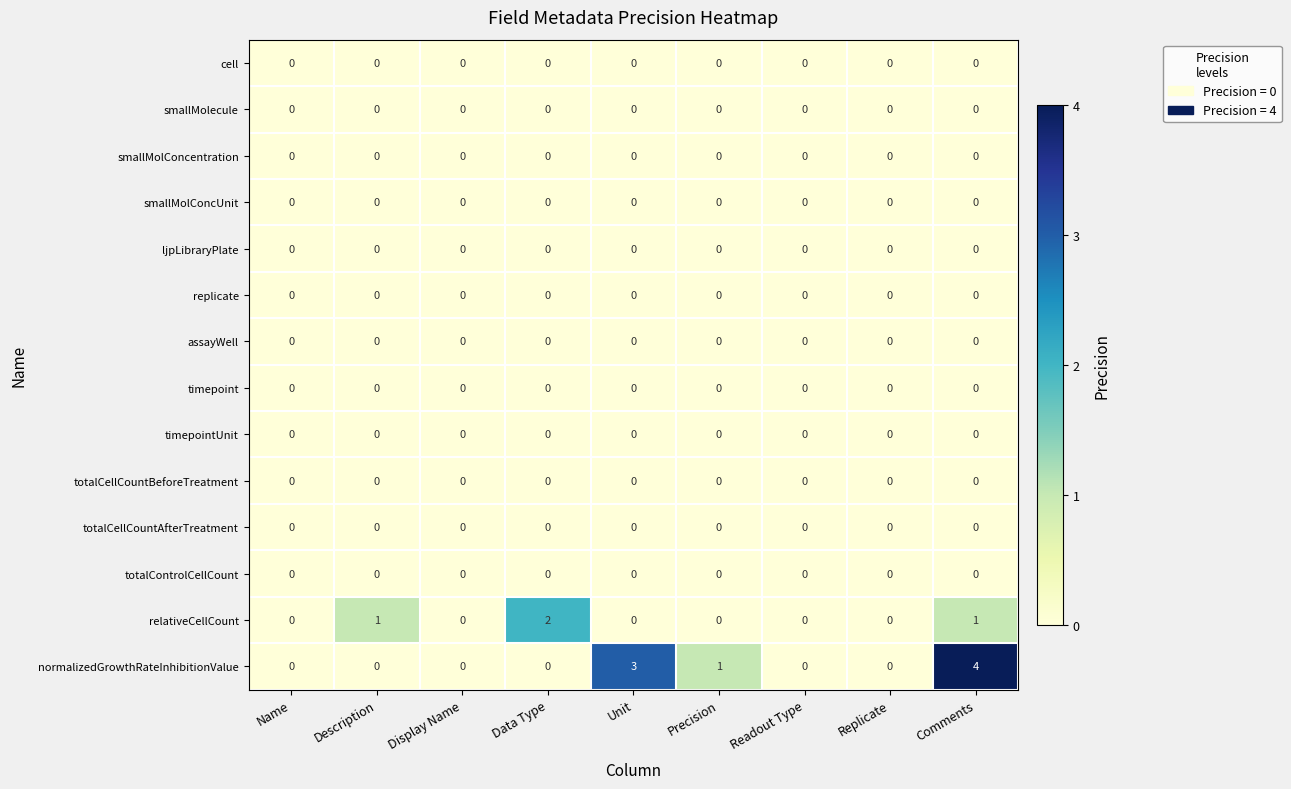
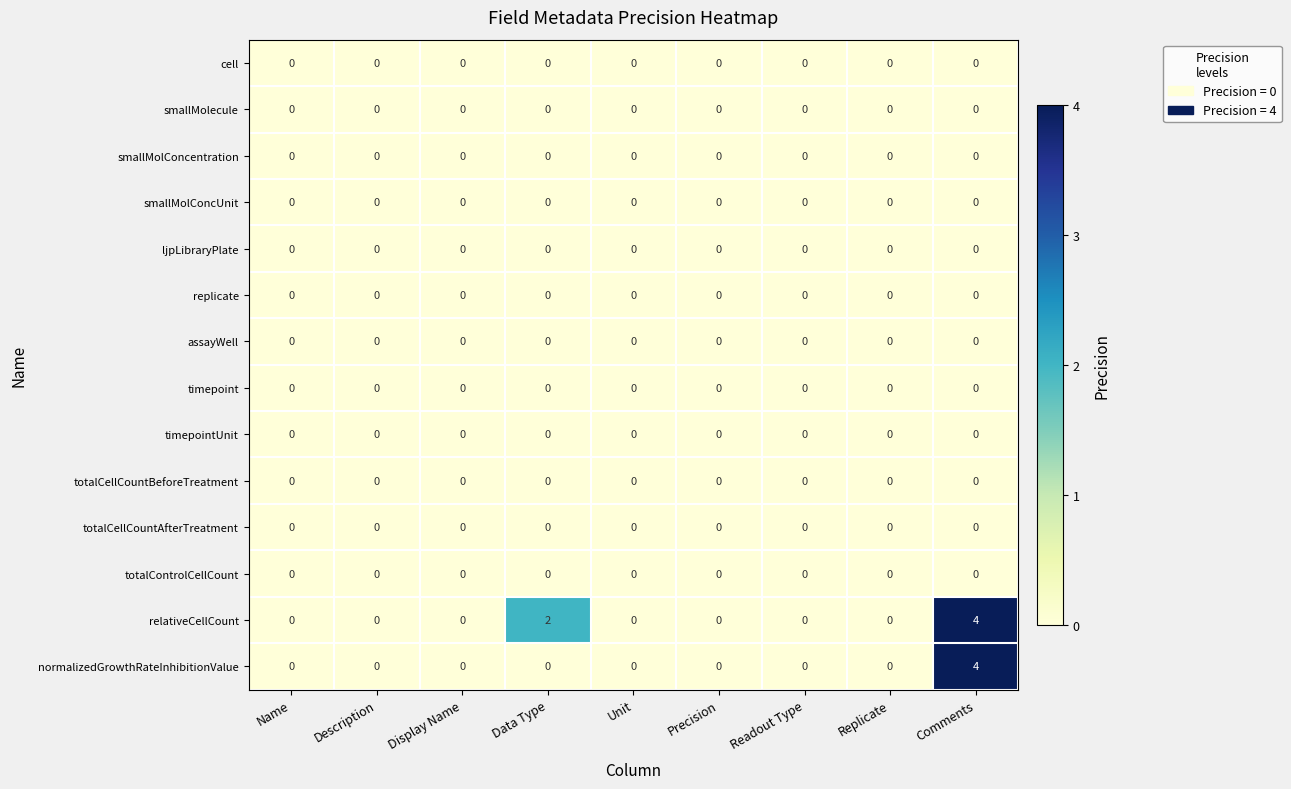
  {
    "cell": {
      "Name": 0,
      "Description": 0,
      "Display Name": 0,
      "Data Type": 0,
      "Unit": 0,
      "Precision": 0,
      "Readout Type": 0,
      "Replicate": 0,
      "Comments": 0
    },
    "smallMolecule": {
      "Name": 0,
      "Description": 0,
      "Display Name": 0,
      "Data Type": 0,
      "Unit": 0,
      "Precision": 0,
      "Readout Type": 0,
      "Replicate": 0,
      "Comments": 0
    },
    "smallMolConcentration": {
      "Name": 0,
      "Description": 0,
      "Display Name": 0,
      "Data Type": 0,
      "Unit": 0,
      "Precision": 0,
      "Readout Type": 0,
      "Replicate": 0,
      "Comments": 0
    },
    "smallMolConcUnit": {
      "Name": 0,
      "Description": 0,
      "Display Name": 0,
      "Data Type": 0,
      "Unit": 0,
      "Precision": 0,
      "Readout Type": 0,
      "Replicate": 0,
      "Comments": 0
    },
    "ljpLibraryPlate": {
      "Name": 0,
      "Description": 0,
      "Display Name": 0,
      "Data Type": 0,
      "Unit": 0,
      "Precision": 0,
      "Readout Type": 0,
      "Replicate": 0,
      "Comments": 0
    },
    "replicate": {
      "Name": 0,
      "Description": 0,
      "Display Name": 0,
      "Data Type": 0,
      "Unit": 0,
      "Precision": 0,
      "Readout Type": 0,
      "Replicate": 0,
      "Comments": 0
    },
    "assayWell": {
      "Name": 0,
      "Description": 0,
      "Display Name": 0,
      "Data Type": 0,
      "Unit": 0,
      "Precision": 0,
      "Readout Type": 0,
      "Replicate": 0,
      "Comments": 0
    },
    "timepoint": {
      "Name": 0,
      "Description": 0,
      "Display Name": 0,
      "Data Type": 0,
      "Unit": 0,
      "Precision": 0,
      "Readout Type": 0,
      "Replicate": 0,
      "Comments": 0
    },
    "timepointUnit": {
      "Name": 0,
      "Description": 0,
      "Display Name": 0,
      "Data Type": 0,
      "Unit": 0,
      "Precision": 0,
      "Readout Type": 0,
      "Replicate": 0,
      "Comments": 0
    },
    "totalCellCountBeforeTreatment": {
      "Name": 0,
      "Description": 0,
      "Display Name": 0,
      "Data Type": 0,
      "Unit": 0,
      "Precision": 0,
      "Readout Type": 0,
      "Replicate": 0,
      "Comments": 0
    },
    "totalCellCountAfterTreatment": {
      "Name": 0,
      "Description": 0,
      "Display Name": 0,
      "Data Type": 0,
      "Unit": 0,
      "Precision": 0,
      "Readout Type": 0,
      "Replicate": 0,
      "Comments": 0
    },
    "totalControlCellCount": {
      "Name": 0,
      "Description": 0,
      "Display Name": 0,
      "Data Type": 0,
      "Unit": 0,
      "Precision": 0,
      "Readout Type": 0,
      "Replicate": 0,
      "Comments": 0
    },
    "relativeCellCount": {
      "Name": 0,
-     "Description": 1,
+     "Description": 0,
      "Display Name": 0,
      "Data Type": 2,
      "Unit": 0,
      "Precision": 0,
      "Readout Type": 0,
      "Replicate": 0,
-     "Comments": 1
+     "Comments": 4
    },
    "normalizedGrowthRateInhibitionValue": {
      "Name": 0,
      "Description": 0,
      "Display Name": 0,
      "Data Type": 0,
-     "Unit": 3,
-     "Precision": 1,
+     "Unit": 0,
+     "Precision": 0,
      "Readout Type": 0,
      "Replicate": 0,
      "Comments": 4
    }
  }
